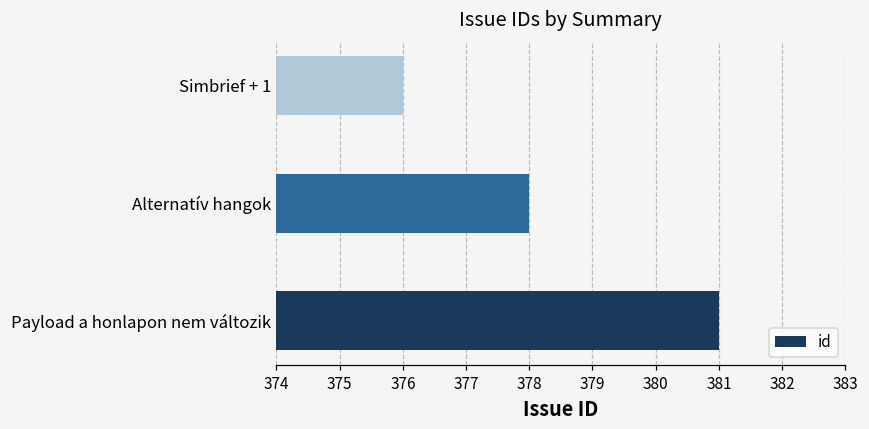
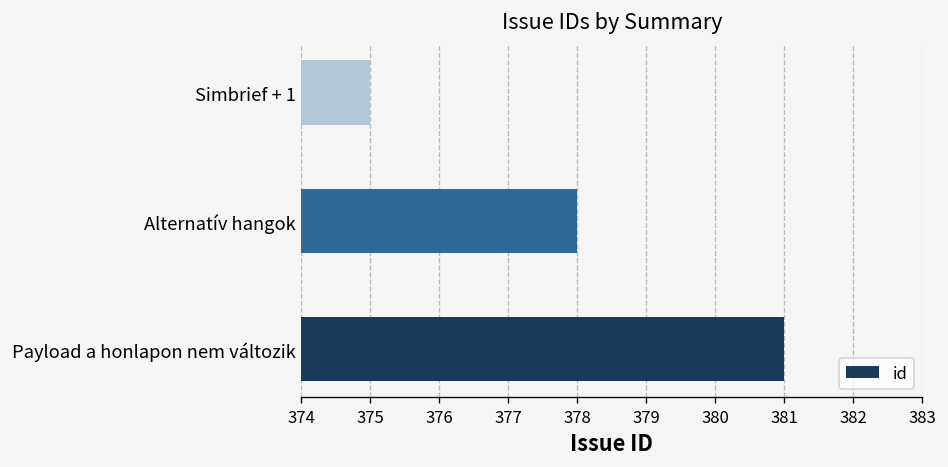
  {
-   "Simbrief + 1": 376,
+   "Simbrief + 1": 375,
    "Alternatív hangok": 378,
    "Payload a honlapon nem változik": 381
  }
